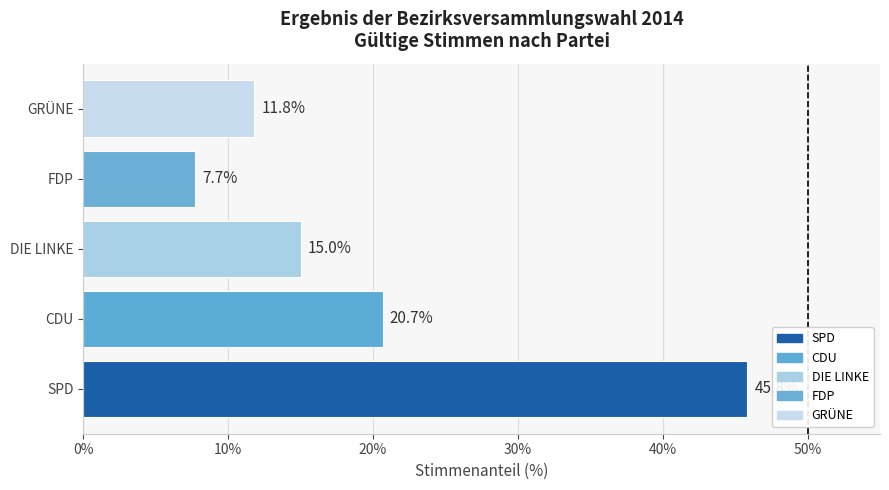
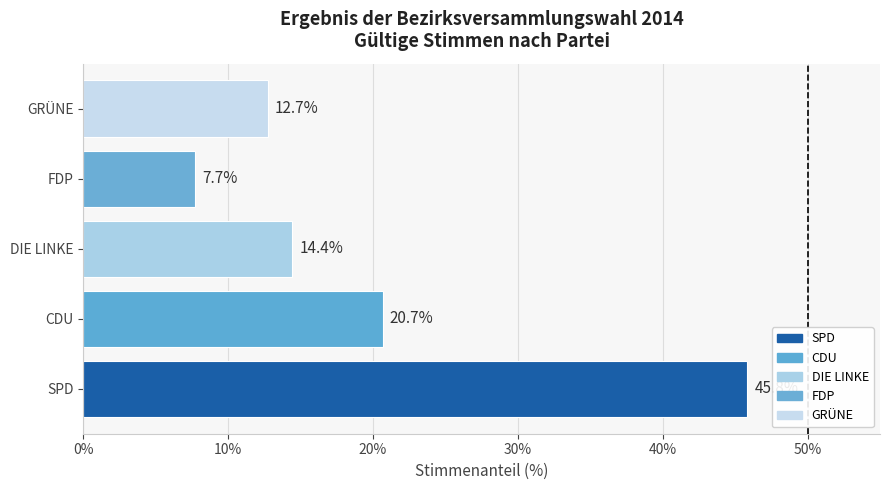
  {
-   "GRÜNE": "11.8%",
+   "GRÜNE": "12.7%",
    "FDP": "7.7%",
-   "DIE LINKE": "15.0%",
+   "DIE LINKE": "14.4%",
    "CDU": "20.7%"
  }
